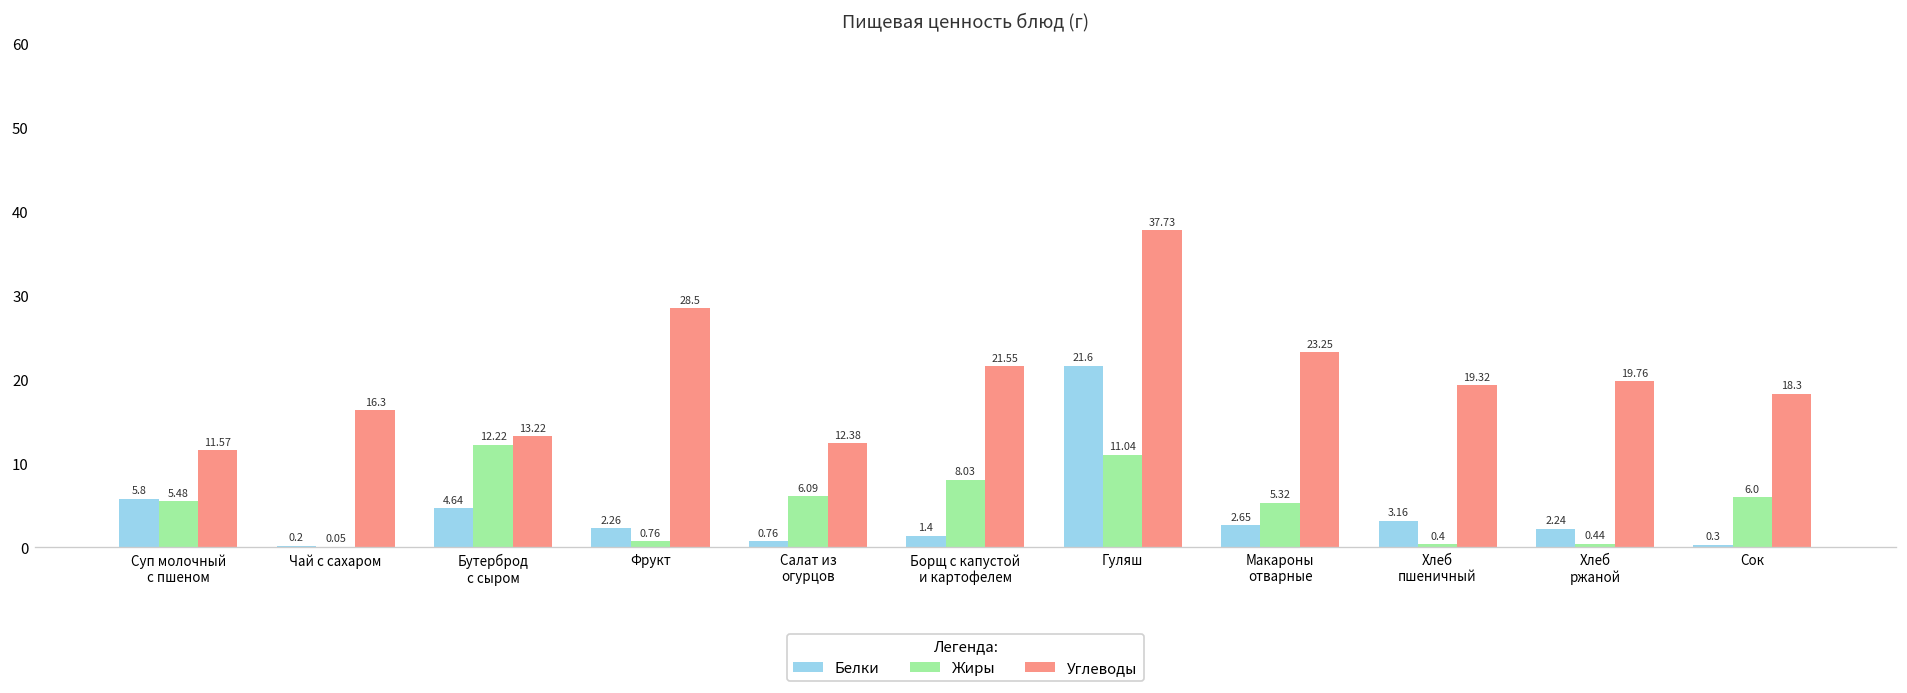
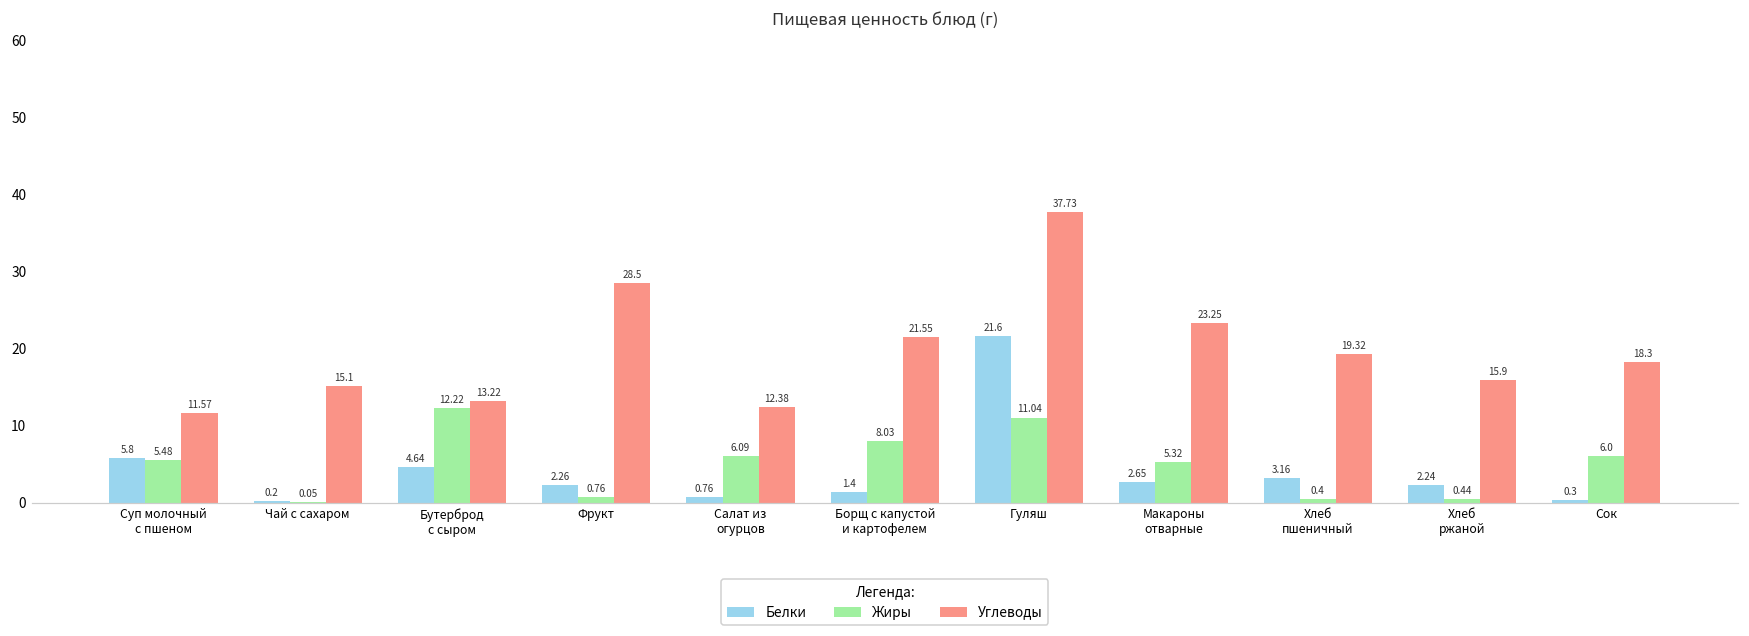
  {
    "Белки": {
      "Суп молочный с пшеном": 5.8,
      "Чай с сахаром": 0.2,
      "Бутерброд с сыром": 4.64,
      "Фрукт": 2.26,
      "Салат из огурцов": 0.76,
      "Борщ с капустой и картофелем": 1.4,
      "Гуляш": 21.6,
      "Макароны отварные": 2.65,
      "Хлеб пшеничный": 3.16,
      "Хлеб ржаной": 2.24,
      "Сок": 0.3
    },
    "Жиры": {
      "Суп молочный с пшеном": 5.48,
      "Чай с сахаром": 0.05,
      "Бутерброд с сыром": 12.22,
      "Фрукт": 0.76,
      "Салат из огурцов": 6.09,
      "Борщ с капустой и картофелем": 8.03,
      "Гуляш": 11.04,
      "Макароны отварные": 5.32,
      "Хлеб пшеничный": 0.4,
      "Хлеб ржаной": 0.44,
      "Сок": 6.0
    },
    "Углеводы": {
      "Суп молочный с пшеном": 11.57,
-     "Чай с сахаром": 16.3,
+     "Чай с сахаром": 15.1,
      "Бутерброд с сыром": 13.22,
      "Фрукт": 28.5,
      "Салат из огурцов": 12.38,
      "Борщ с капустой и картофелем": 21.55,
      "Гуляш": 37.73,
      "Макароны отварные": 23.25,
      "Хлеб пшеничный": 19.32,
-     "Хлеб ржаной": 19.76,
+     "Хлеб ржаной": 15.9,
      "Сок": 18.3
    }
  }
